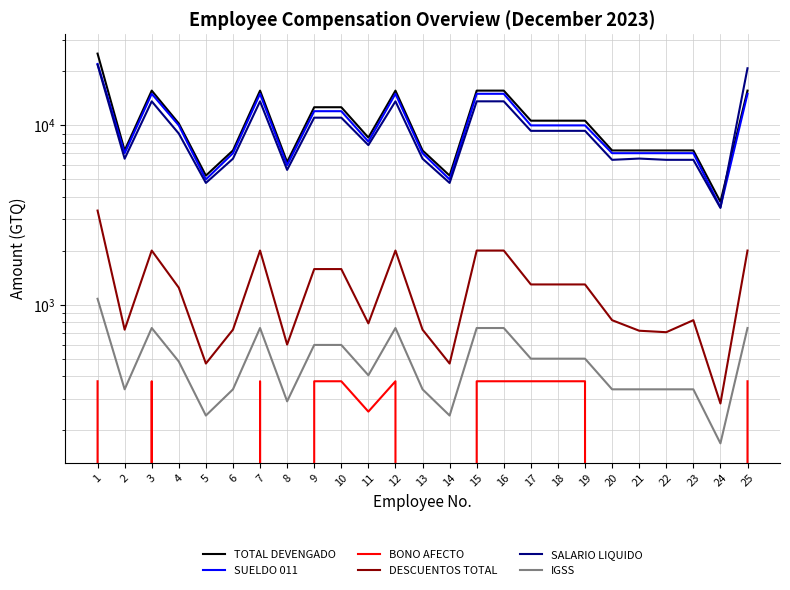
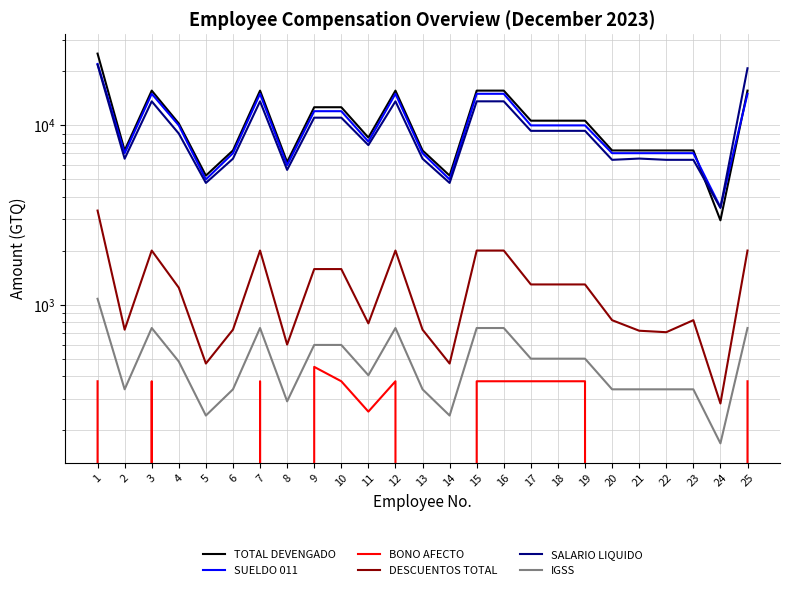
  {
    "TOTAL DEVENGADO": {
      "1": 25000,
      "2": 7300,
      "3": 16000,
      "5": 5300,
      "6": 7300,
      "7": 16000,
      "8": 6300,
      "9": 13000,
      "10": 13000,
      "11": 9000,
      "12": 16000,
      "13": 7300,
      "14": 5300,
      "15": 16000,
      "16": 16000,
      "17": 11000,
      "18": 11000,
      "19": 11000,
      "20": 7300,
      "21": 7300,
      "22": 7300,
      "23": 7300,
-     "24": 3800,
+     "24": 3000,
      "25": 16000
    },
    "SUELDO 011": {
      "2": 7000,
      "3": 15000,
      "5": 5000,
      "6": 7000,
      "7": 15000,
      "8": 6000,
      "9": 12000,
      "10": 12000,
      "11": 8000,
      "12": 15000,
      "13": 7000,
      "14": 5000,
      "15": 15000,
      "16": 15000,
      "17": 10000,
      "18": 10000,
      "19": 10000,
      "20": 7000,
      "21": 7000,
      "22": 7000,
      "23": 7000,
      "25": 15000
    },
    "BONO AFECTO": {
      "1": 380,
      "3": 380,
      "7": 380,
-     "9": 380,
+     "9": 450,
      "10": 380,
      "11": 250,
      "12": 380,
      "15": 380,
      "16": 380,
      "17": 380,
      "18": 380,
      "19": 380,
      "25": 380
    },
    "DESCUENTOS TOTAL": {
      "1": 3400,
      "2": 730,
      "3": 2000,
      "4": 1200,
      "5": 470,
      "6": 730,
      "7": 2000,
      "8": 600,
      "9": 1600,
      "10": 1600,
      "11": 800,
      "12": 2000,
      "13": 730,
      "14": 470,
      "15": 2000,
      "16": 2000,
      "17": 1300,
      "18": 1300,
      "19": 1300,
      "20": 800,
      "21": 720,
      "22": 700,
      "23": 800,
      "24": 280,
      "25": 2000
    },
    "SALARIO LIQUIDO": {
      "2": 6500,
      "3": 14000,
      "4": 9000,
      "5": 4800,
      "6": 6500,
      "7": 14000,
      "8": 5600,
      "9": 11000,
      "10": 11000,
      "11": 7800,
      "12": 14000,
      "13": 6500,
      "14": 4800,
      "15": 14000,
      "16": 14000,
      "17": 9000,
      "18": 9000,
      "19": 9000,
      "20": 6400,
      "21": 6500,
      "22": 6400,
      "23": 6400,
      "25": 21000
    },
    "IGSS": {
      "1": 1100,
      "2": 340,
      "3": 740,
      "4": 480,
      "5": 240,
      "6": 340,
      "7": 740,
      "8": 290,
      "9": 600,
      "10": 600,
      "11": 400,
      "12": 740,
      "13": 340,
      "14": 240,
      "15": 740,
      "16": 740,
      "17": 500,
      "18": 500,
      "19": 500,
      "20": 340,
      "21": 340,
      "22": 340,
      "23": 340,
      "24": 170,
      "25": 740
    }
  }
